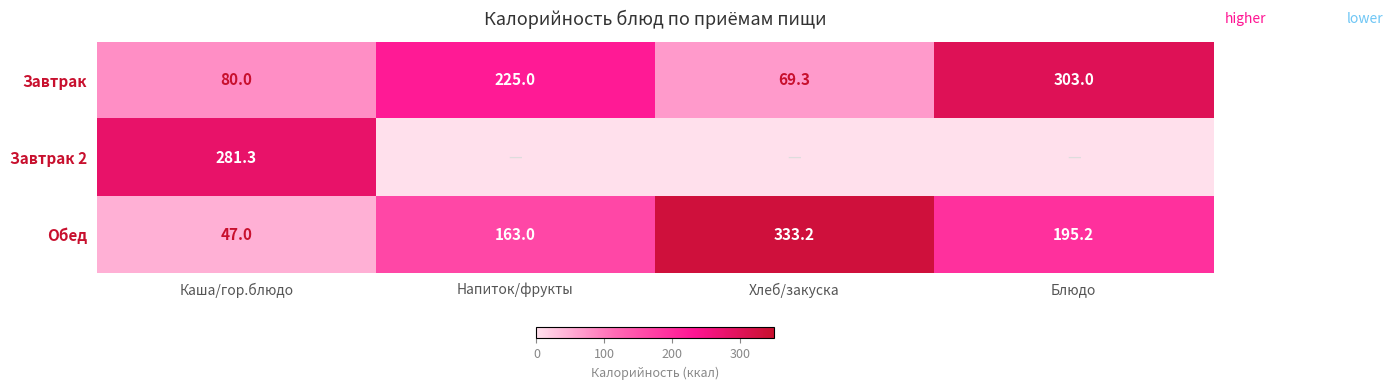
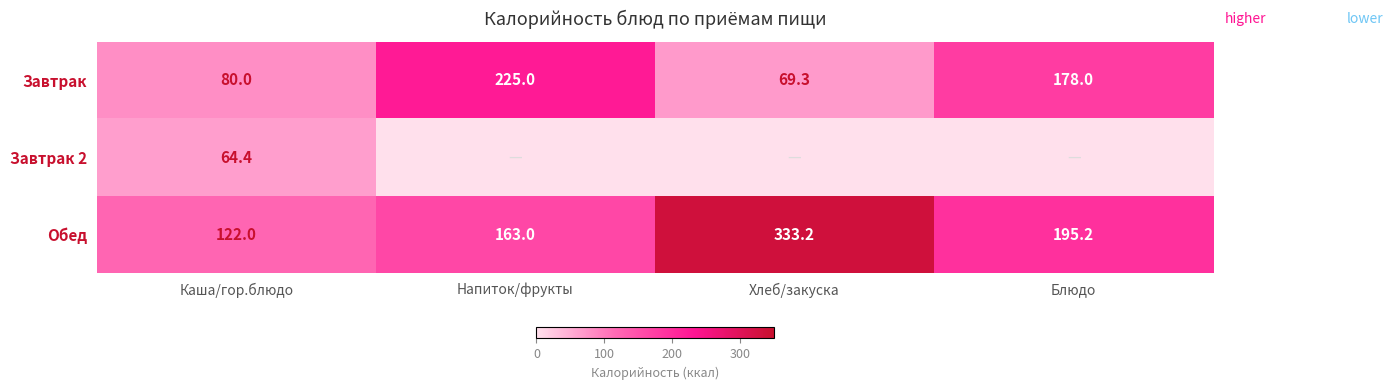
  {
    "Завтрак": {
      "Каша/гор.блюдо": 80.0,
      "Напиток/фрукты": 225.0,
      "Хлеб/закуска": 69.3,
-     "Блюдо": 303.0
+     "Блюдо": 178.0
    },
    "Завтрак 2": {
-     "Каша/гор.блюдо": 281.3
+     "Каша/гор.блюдо": 64.4
    },
    "Обед": {
-     "Каша/гор.блюдо": 47.0,
+     "Каша/гор.блюдо": 122.0,
      "Напиток/фрукты": 163.0,
      "Хлеб/закуска": 333.2,
      "Блюдо": 195.2
    }
  }
